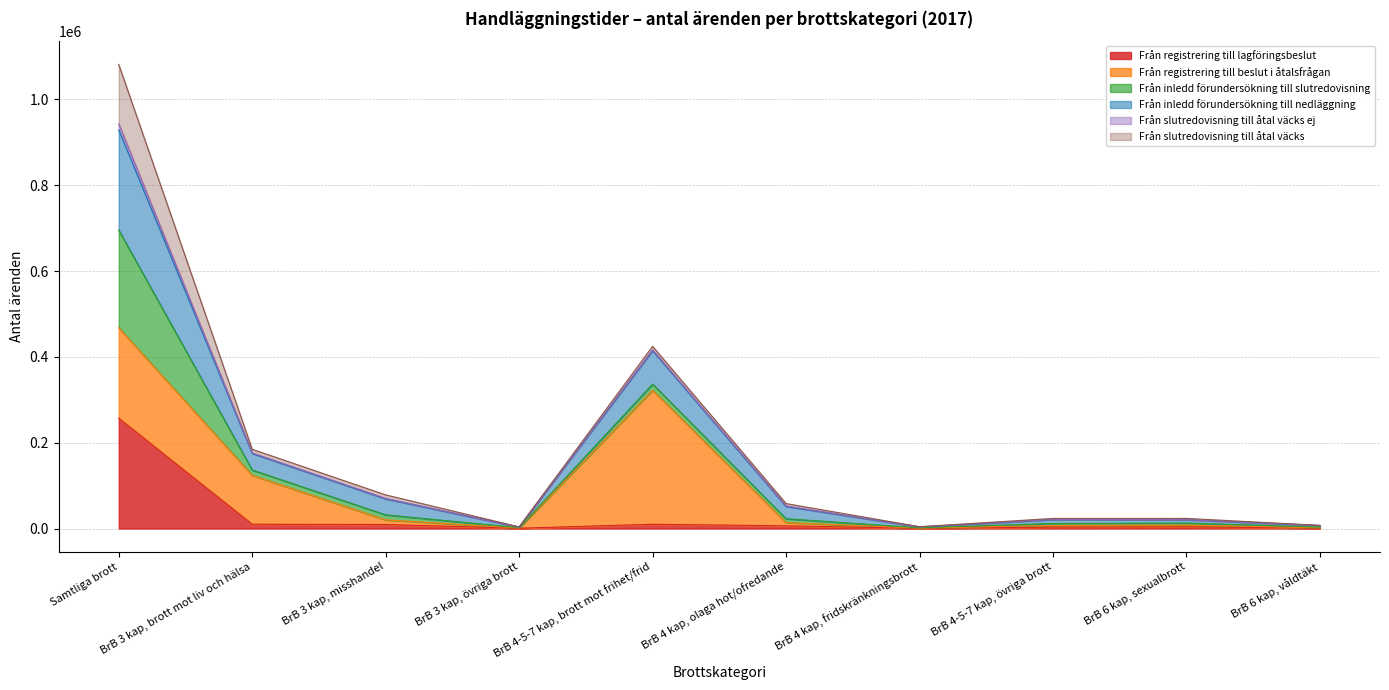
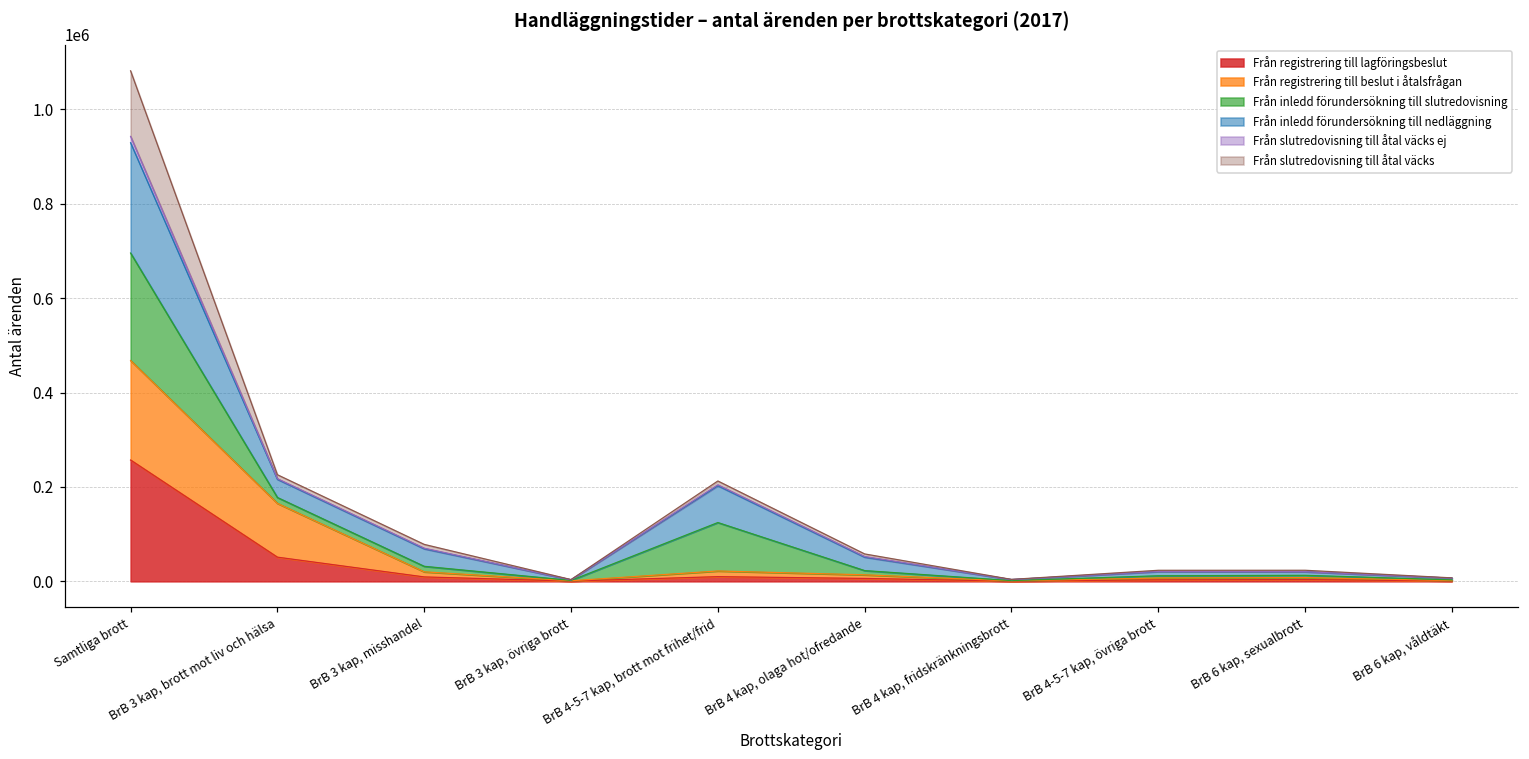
  {
    "Från registrering till lagföringsbeslut": {
      "Samtliga brott": 260000,
-     "BrB 3 kap, brott mot liv och hälsa": 10000,
+     "BrB 3 kap, brott mot liv och hälsa": 50000,
      "BrB 3 kap, misshandel": 10000,
      "BrB 4-5-7 kap, brott mot frihet/frid": 10000,
      "BrB 4 kap, olaga hot/ofredande": 10000
    },
    "Från registrering till beslut i åtalsfrågan": {
      "Samtliga brott": 210000,
      "BrB 3 kap, brott mot liv och hälsa": 110000,
      "BrB 3 kap, misshandel": 10000,
-     "BrB 4-5-7 kap, brott mot frihet/frid": 310000,
+     "BrB 4-5-7 kap, brott mot frihet/frid": 10000,
      "BrB 4 kap, olaga hot/ofredande": 10000
    },
    "Från inledd förundersökning till slutredovisning": {
      "Samtliga brott": 230000,
      "BrB 3 kap, brott mot liv och hälsa": 10000,
      "BrB 3 kap, misshandel": 10000,
-     "BrB 4-5-7 kap, brott mot frihet/frid": 10000,
+     "BrB 4-5-7 kap, brott mot frihet/frid": 100000,
      "BrB 4 kap, olaga hot/ofredande": 10000
    },
    "Från inledd förundersökning till nedläggning": {
      "Samtliga brott": 230000
    }
  }
